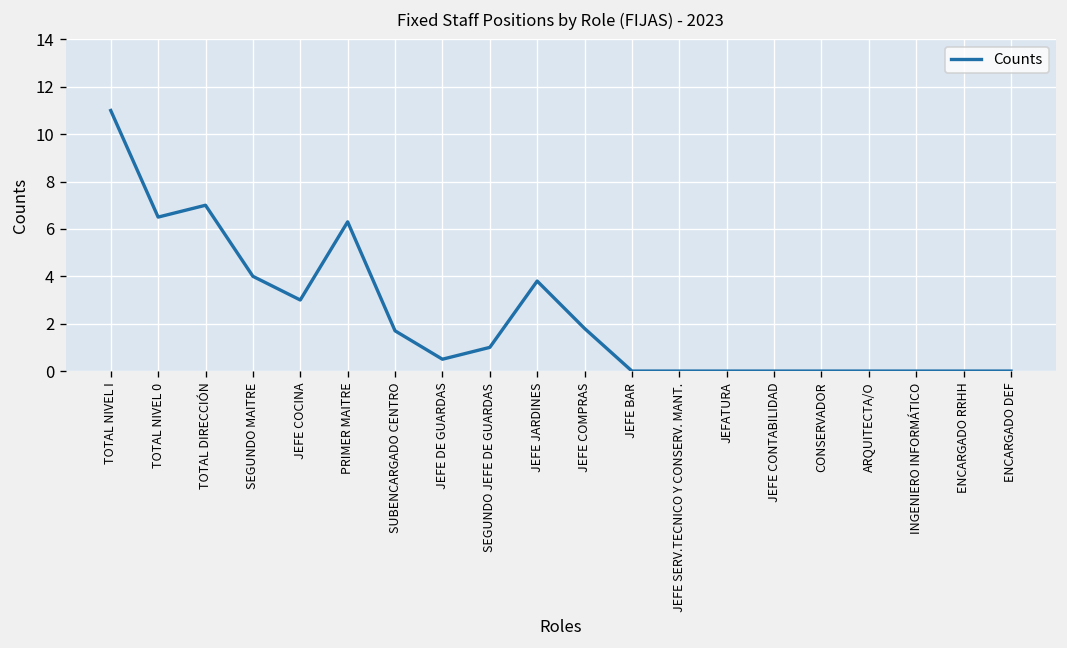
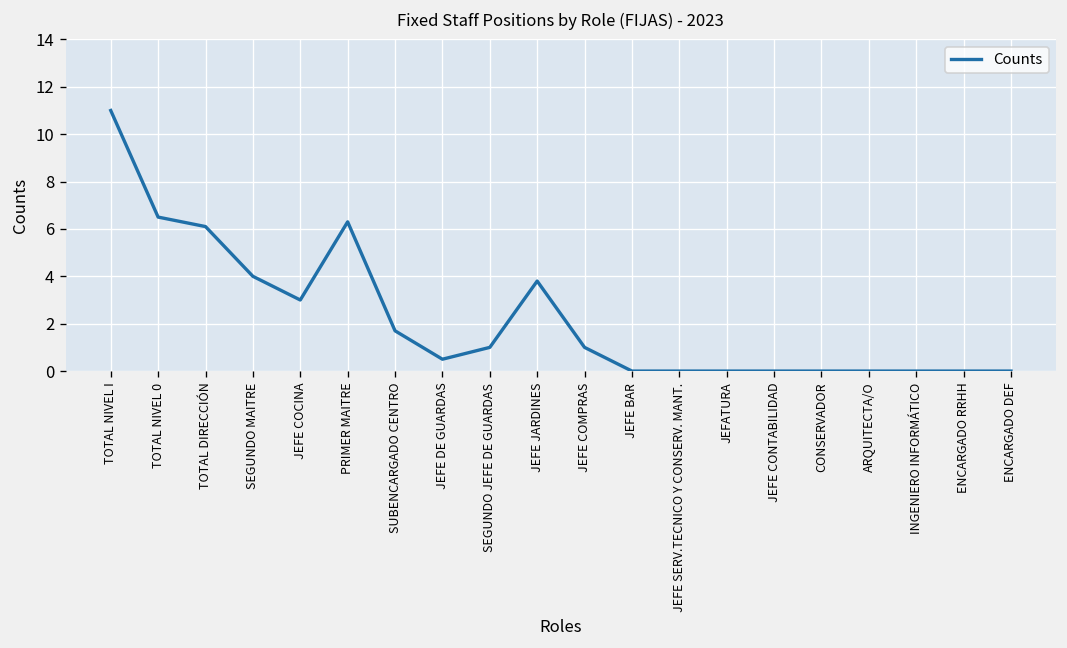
  {
    "TOTAL NIVEL I": 11.0,
    "TOTAL NIVEL 0": 6.5,
-   "TOTAL DIRECCIÓN": 7.0,
+   "TOTAL DIRECCIÓN": 6.1,
    "SEGUNDO MAITRE": 4.0,
    "JEFE COCINA": 3.0,
    "PRIMER MAITRE": 6.3,
    "SUBENCARGADO CENTRO": 1.7,
    "JEFE DE GUARDAS": 0.5,
    "SEGUNDO JEFE DE GUARDAS": 1.0,
    "JEFE JARDINES": 3.8,
-   "JEFE COMPRAS": 1.8,
+   "JEFE COMPRAS": 1.0,
    "JEFE BAR": 0.0,
    "JEFE SERV.TECNICO Y CONSERV. MANT.": 0.0,
    "JEFATURA": 0.0,
    "JEFE CONTABILIDAD": 0.0,
    "CONSERVADOR": 0.0,
    "ARQUITECTA/O": 0.0,
    "INGENIERO INFORMÁTICO": 0.0,
    "ENCARGADO RRHH": 0.0,
    "ENCARGADO DEF": 0.0
  }
